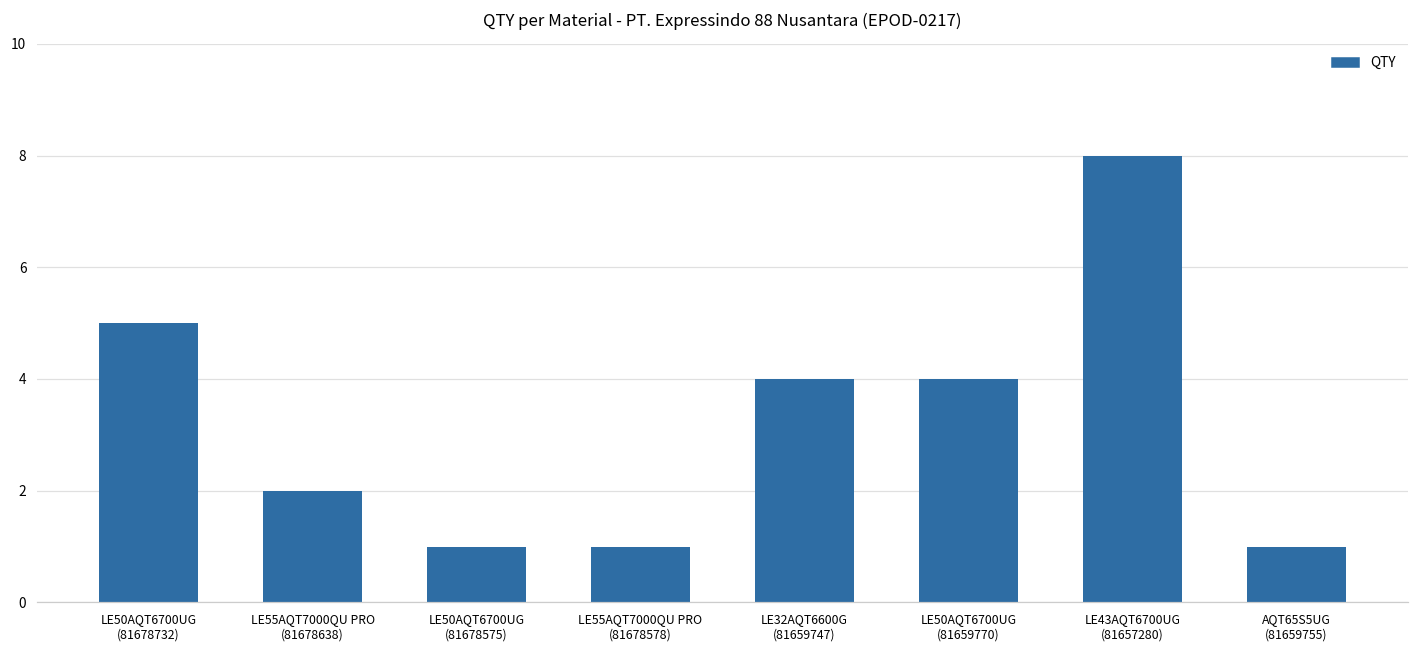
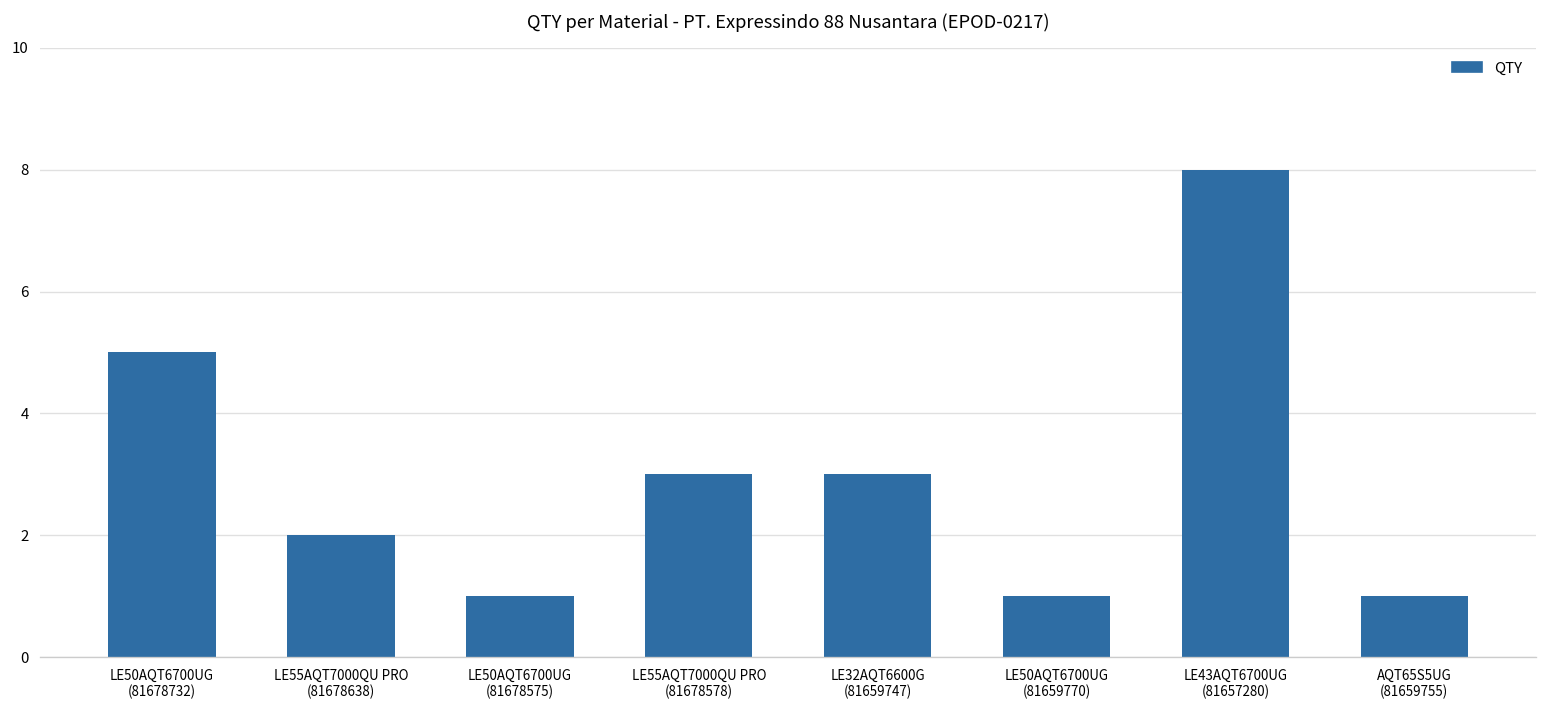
  {
    "LE50AQT6700UG (81678732)": 5,
    "LE55AQT7000QU PRO (81678638)": 2,
    "LE50AQT6700UG (81678575)": 1,
-   "LE55AQT7000QU PRO (81678578)": 1,
-   "LE32AQT6600G (81659747)": 4,
-   "LE50AQT6700UG (81659770)": 4,
+   "LE55AQT7000QU PRO (81678578)": 3,
+   "LE32AQT6600G (81659747)": 3,
+   "LE50AQT6700UG (81659770)": 1,
    "LE43AQT6700UG (81657280)": 8,
    "AQT65S5UG (81659755)": 1
  }
